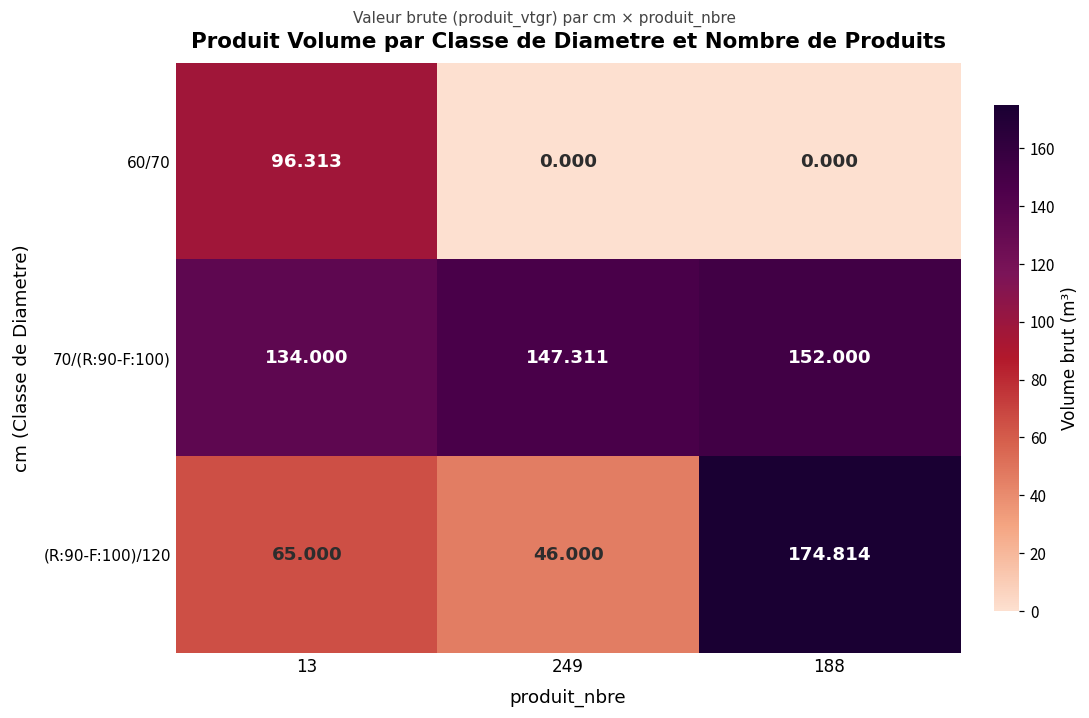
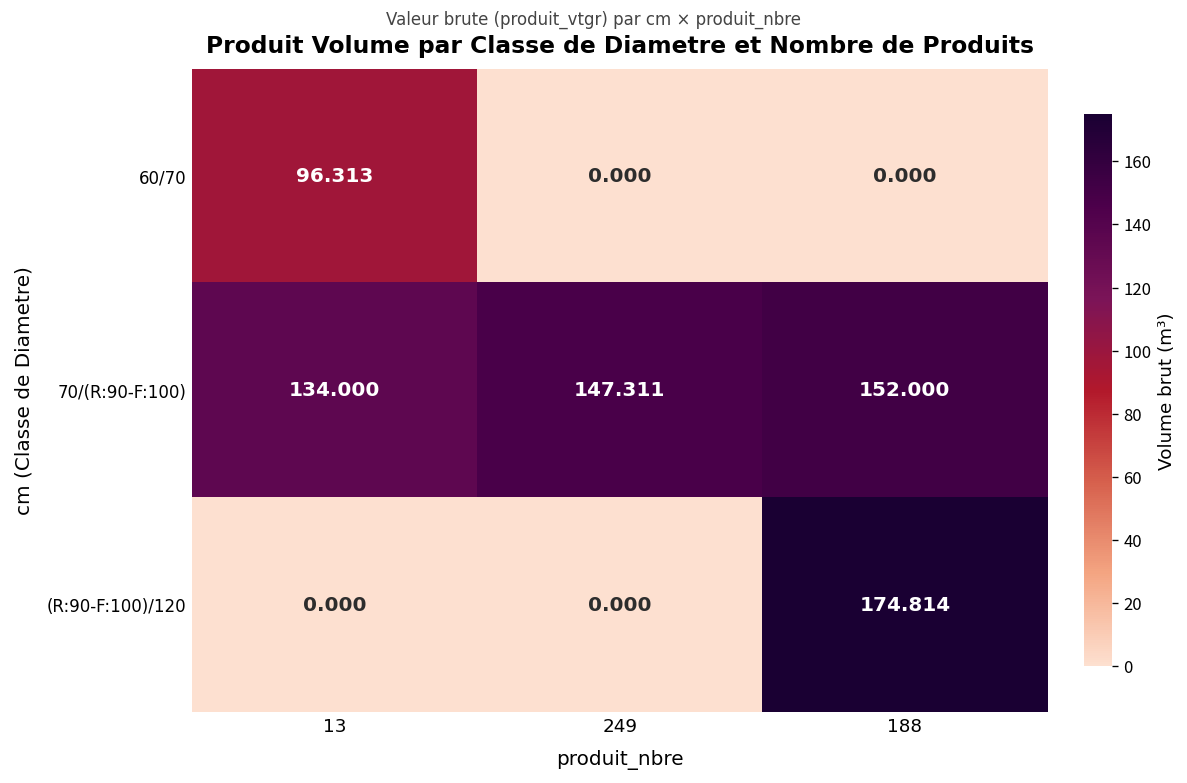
  {
    "60/70": {
      "13": 96.313,
      "249": 0.000,
      "188": 0.000
    },
    "70/(R:90-F:100)": {
      "13": 134.000,
      "249": 147.311,
      "188": 152.000
    },
    "(R:90-F:100)/120": {
-     "13": 65.000,
-     "249": 46.000,
+     "13": 0.000,
+     "249": 0.000,
      "188": 174.814
    }
  }
